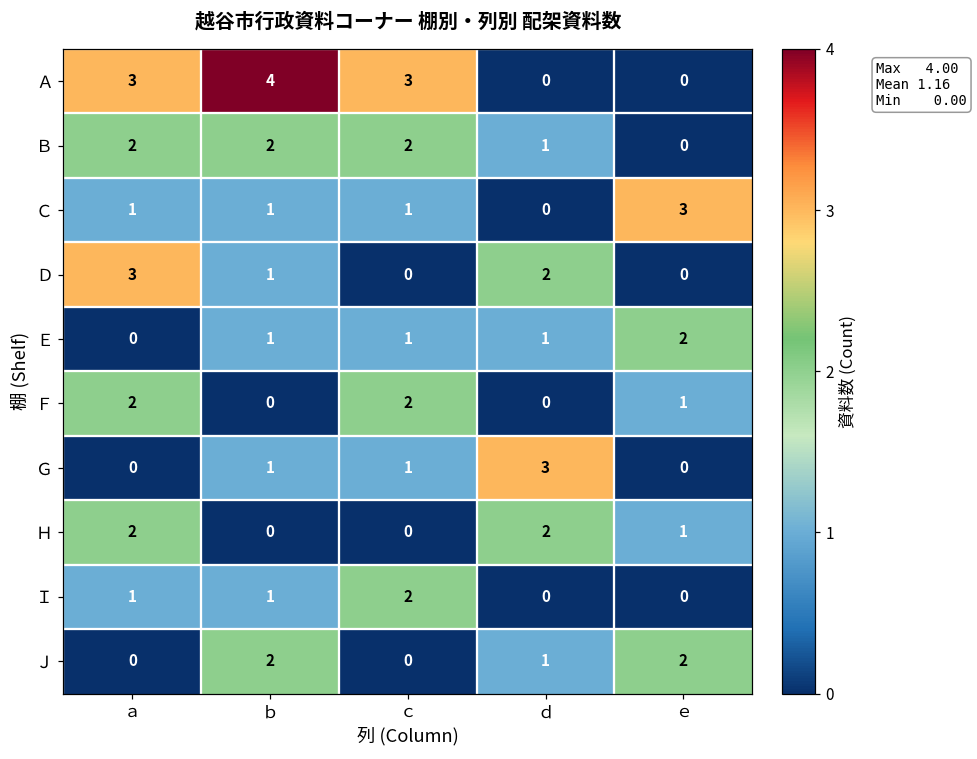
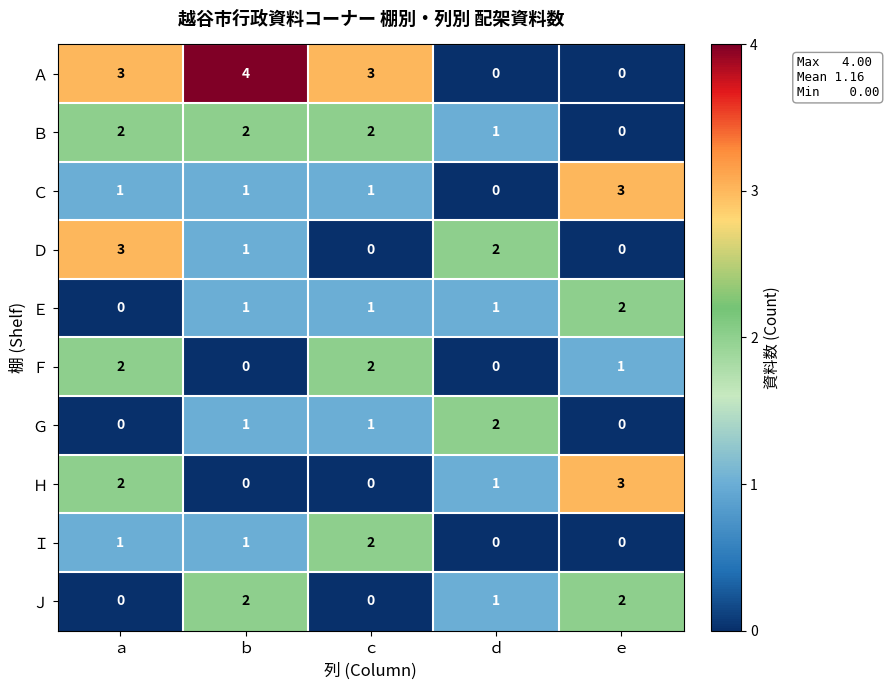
  {
    "Ａ": {
      "ａ": 3,
      "ｂ": 4,
      "ｃ": 3,
      "ｄ": 0,
      "ｅ": 0
    },
    "Ｂ": {
      "ａ": 2,
      "ｂ": 2,
      "ｃ": 2,
      "ｄ": 1,
      "ｅ": 0
    },
    "Ｃ": {
      "ａ": 1,
      "ｂ": 1,
      "ｃ": 1,
      "ｄ": 0,
      "ｅ": 3
    },
    "Ｄ": {
      "ａ": 3,
      "ｂ": 1,
      "ｃ": 0,
      "ｄ": 2,
      "ｅ": 0
    },
    "Ｅ": {
      "ａ": 0,
      "ｂ": 1,
      "ｃ": 1,
      "ｄ": 1,
      "ｅ": 2
    },
    "Ｆ": {
      "ａ": 2,
      "ｂ": 0,
      "ｃ": 2,
      "ｄ": 0,
      "ｅ": 1
    },
    "Ｇ": {
      "ａ": 0,
      "ｂ": 1,
      "ｃ": 1,
-     "ｄ": 3,
+     "ｄ": 2,
      "ｅ": 0
    },
    "Ｈ": {
      "ａ": 2,
      "ｂ": 0,
      "ｃ": 0,
-     "ｄ": 2,
-     "ｅ": 1
+     "ｄ": 1,
+     "ｅ": 3
    },
    "Ｉ": {
      "ａ": 1,
      "ｂ": 1,
      "ｃ": 2,
      "ｄ": 0,
      "ｅ": 0
    },
    "Ｊ": {
      "ａ": 0,
      "ｂ": 2,
      "ｃ": 0,
      "ｄ": 1,
      "ｅ": 2
    }
  }
